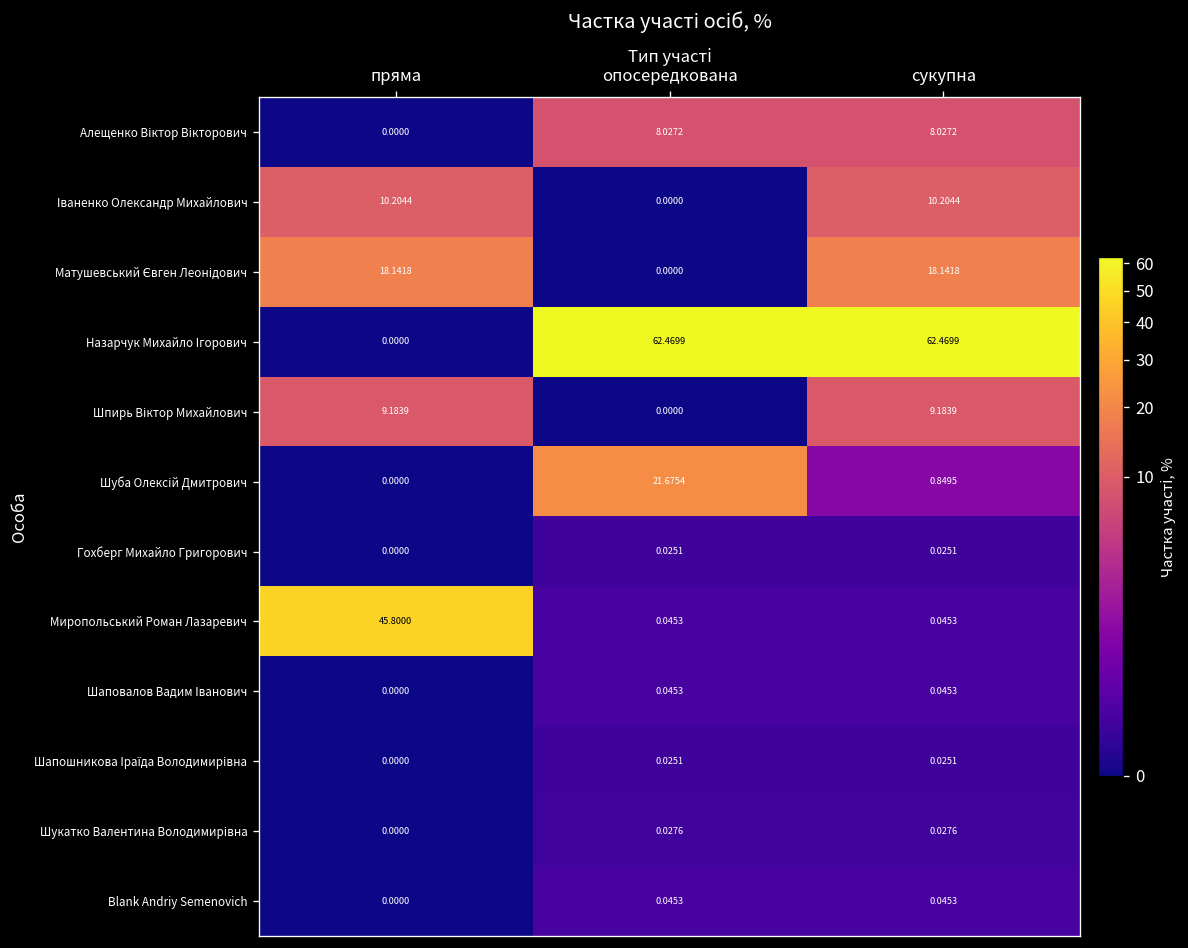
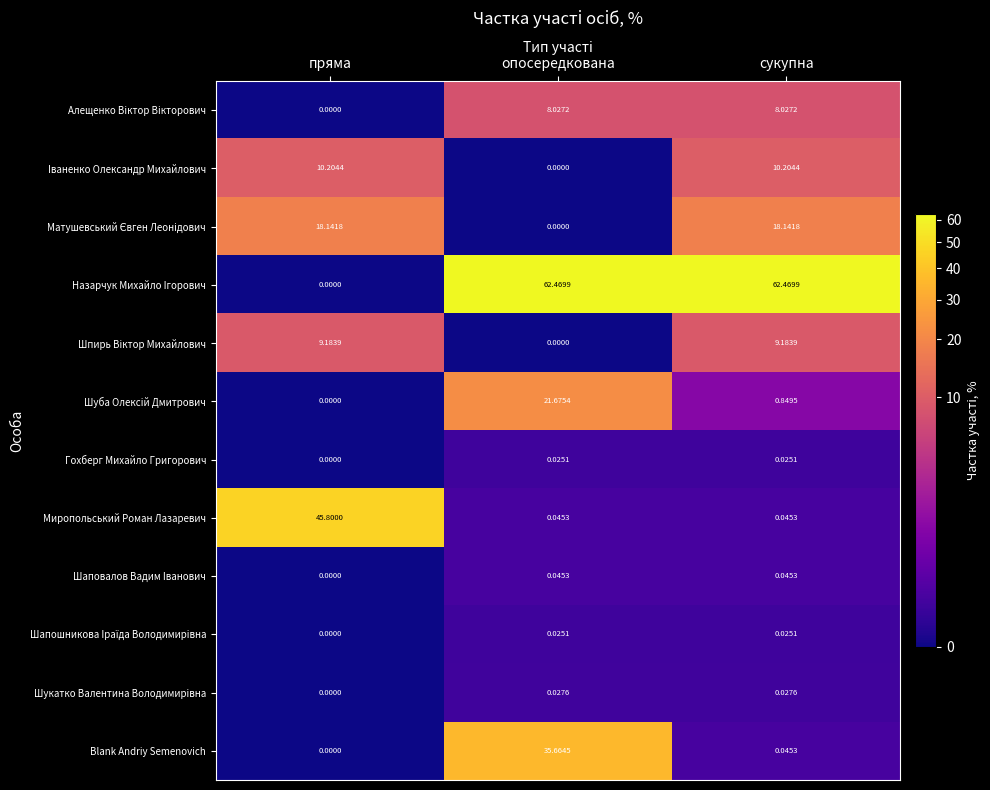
  {
    "Алещенко Віктор Вікторович": {
      "пряма": 0.0000,
      "опосередкована": 8.0272,
      "сукупна": 8.0272
    },
    "Іваненко Олександр Михайлович": {
      "пряма": 10.2044,
      "опосередкована": 0.0000,
      "сукупна": 10.2044
    },
    "Матушевський Євген Леонідович": {
      "пряма": 18.1418,
      "опосередкована": 0.0000,
      "сукупна": 18.1418
    },
    "Назарчук Михайло Ігорович": {
      "пряма": 0.0000,
      "опосередкована": 62.4699,
      "сукупна": 62.4699
    },
    "Шпирь Віктор Михайлович": {
      "пряма": 9.1839,
      "опосередкована": 0.0000,
      "сукупна": 9.1839
    },
    "Шуба Олексій Дмитрович": {
      "пряма": 0.0000,
      "опосередкована": 21.6754,
      "сукупна": 0.8495
    },
    "Гохберг Михайло Григорович": {
      "пряма": 0.0000,
      "опосередкована": 0.0251,
      "сукупна": 0.0251
    },
    "Миропольський Роман Лазаревич": {
      "пряма": 45.8000,
      "опосередкована": 0.0453,
      "сукупна": 0.0453
    },
    "Шаповалов Вадим Іванович": {
      "пряма": 0.0000,
      "опосередкована": 0.0453,
      "сукупна": 0.0453
    },
    "Шапошникова Іраїда Володимирівна": {
      "пряма": 0.0000,
      "опосередкована": 0.0251,
      "сукупна": 0.0251
    },
    "Шукатко Валентина Володимирівна": {
      "пряма": 0.0000,
      "опосередкована": 0.0276,
      "сукупна": 0.0276
    },
    "Blank Andriy Semenovich": {
      "пряма": 0.0000,
-     "опосередкована": 0.0453,
+     "опосередкована": 35.6645,
      "сукупна": 0.0453
    }
  }
